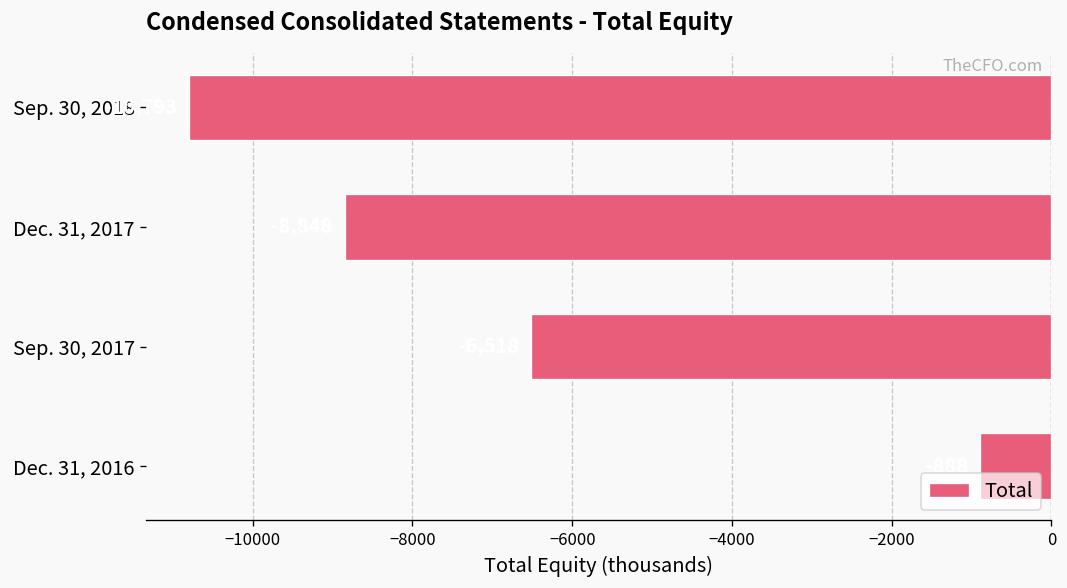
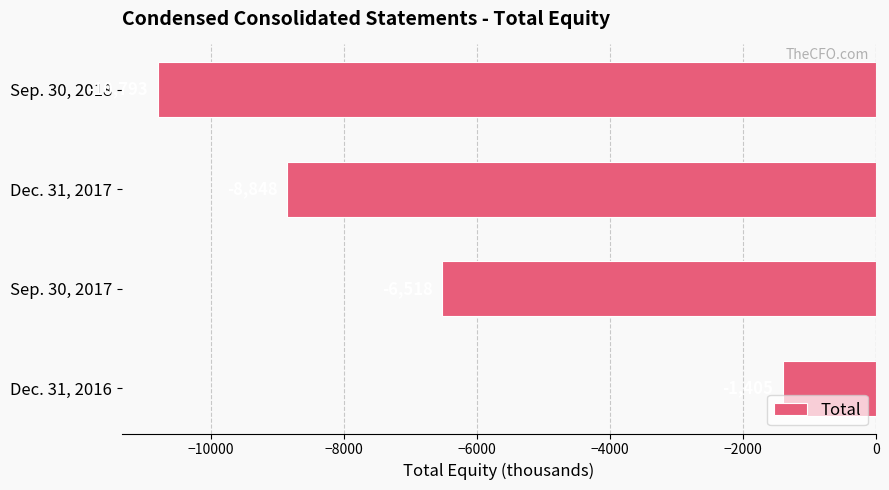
  {
    "Sep. 30, 2018": -10800,
    "Dec. 31, 2017": -8800,
    "Sep. 30, 2017": -6500,
-   "Dec. 31, 2016": -900
+   "Dec. 31, 2016": -1400
  }
